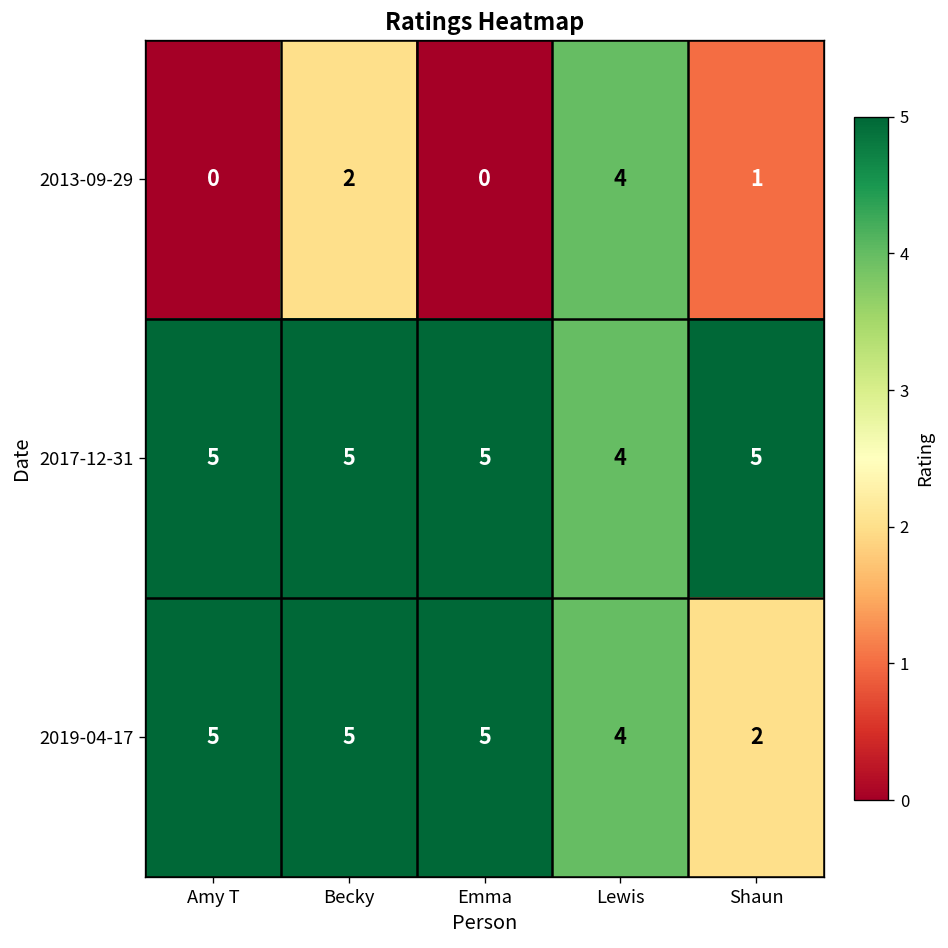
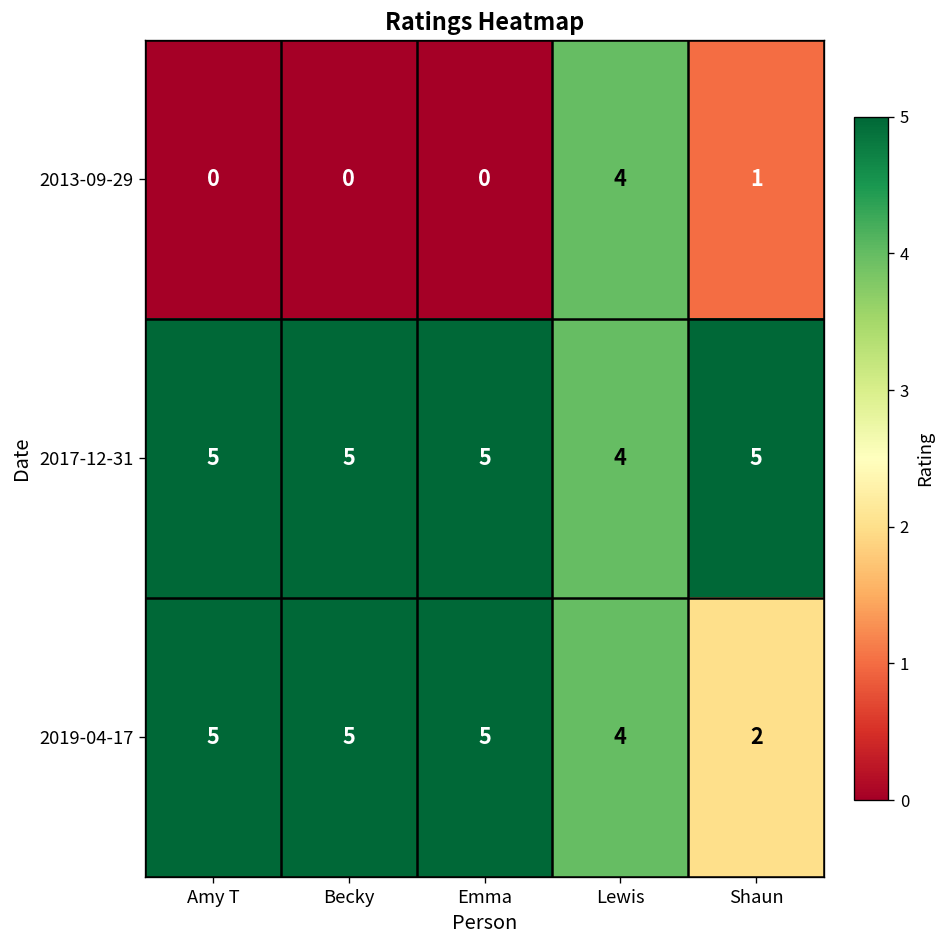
  {
    "2013-09-29": {
      "Amy T": 0,
-     "Becky": 2,
+     "Becky": 0,
      "Emma": 0,
      "Lewis": 4,
      "Shaun": 1
    },
    "2017-12-31": {
      "Amy T": 5,
      "Becky": 5,
      "Emma": 5,
      "Lewis": 4,
      "Shaun": 5
    },
    "2019-04-17": {
      "Amy T": 5,
      "Becky": 5,
      "Emma": 5,
      "Lewis": 4,
      "Shaun": 2
    }
  }
